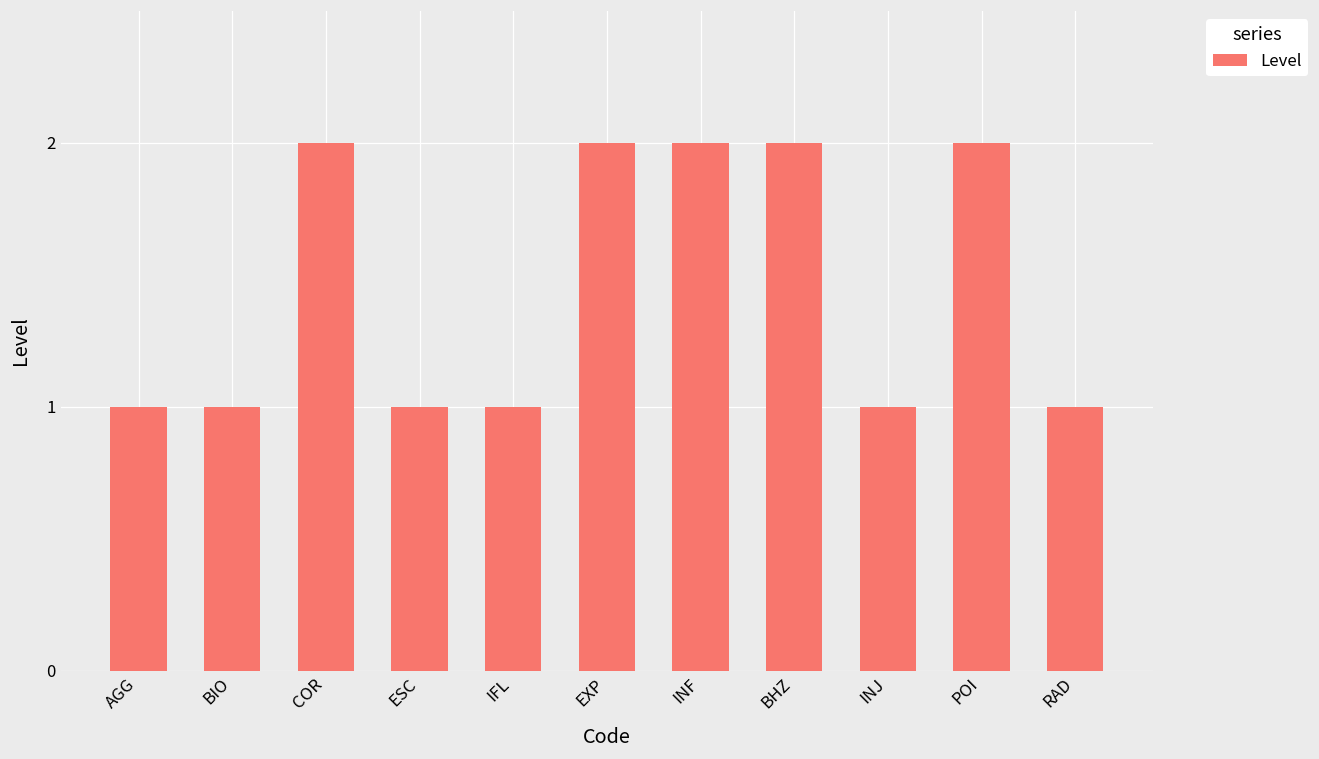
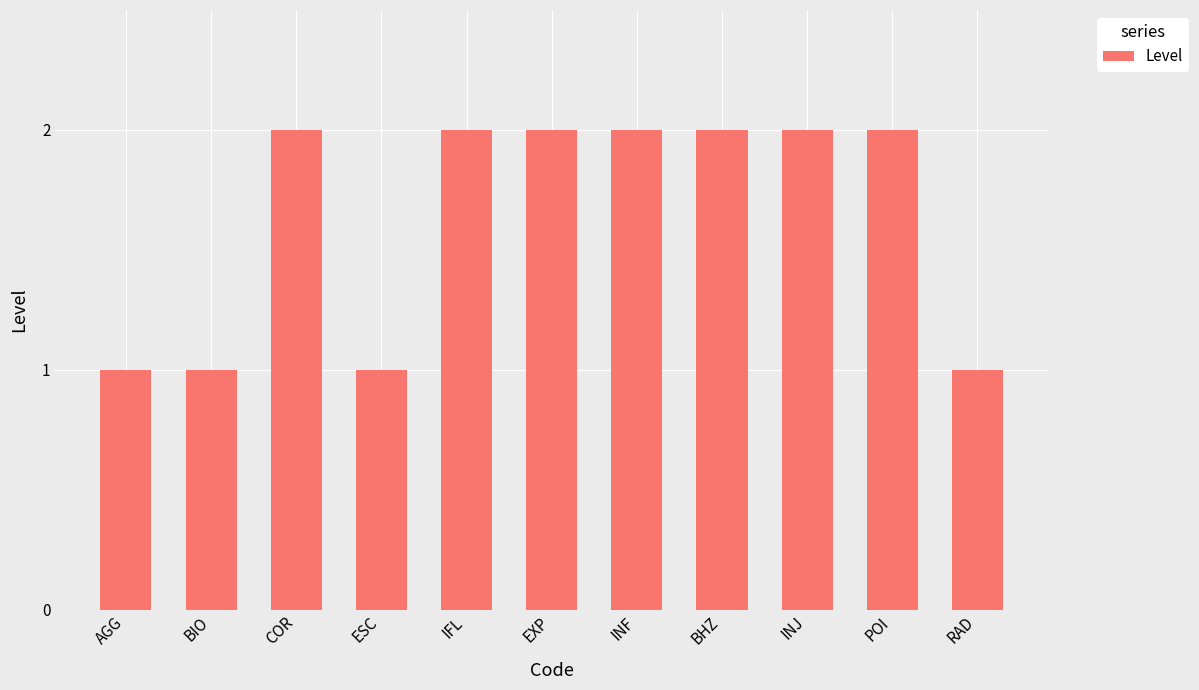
  {
    "AGG": 1,
    "BIO": 1,
    "COR": 2,
    "ESC": 1,
-   "IFL": 1,
+   "IFL": 2,
    "EXP": 2,
    "INF": 2,
    "BHZ": 2,
-   "INJ": 1,
+   "INJ": 2,
    "POI": 2,
    "RAD": 1
  }
